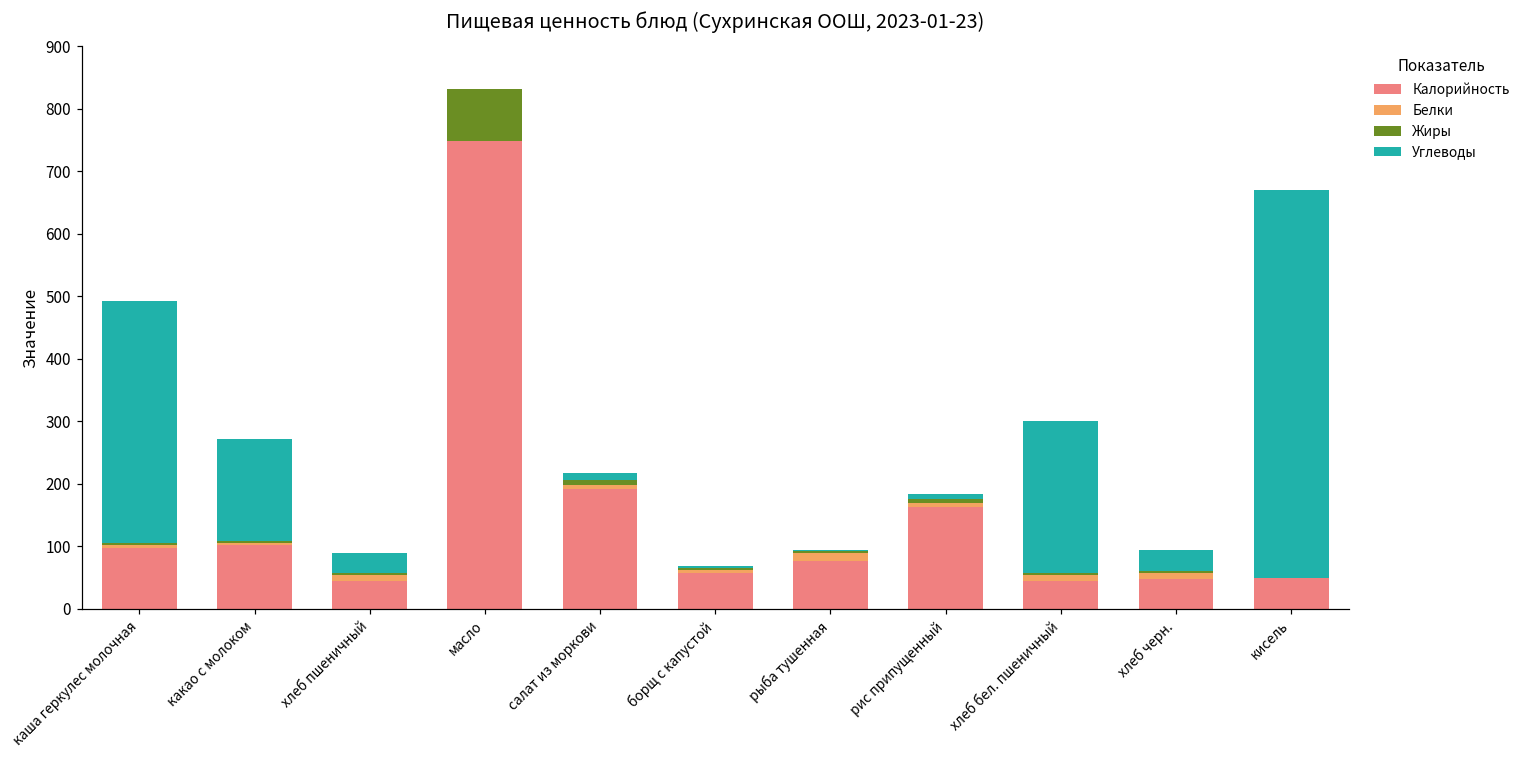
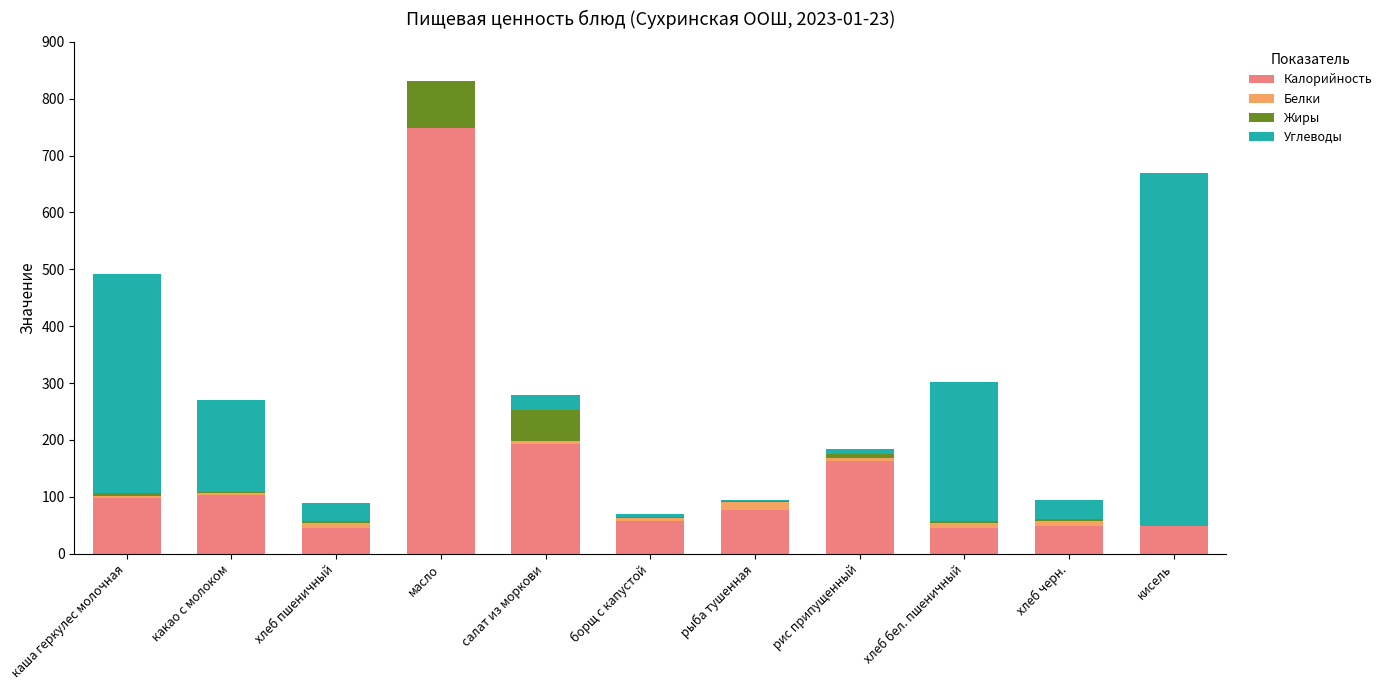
  {
    "Жиры": {
      "масло": 80,
-     "салат из моркови": 10,
+     "салат из моркови": 50,
      "рис припущенный": 10,
      "кисель": 0
    },
    "Углеводы": {
      "каша геркулес молочная": 390,
      "какао с молоком": 160,
      "хлеб пшеничный": 30,
-     "салат из моркови": 10,
+     "салат из моркови": 30,
      "рис припущенный": 10,
      "хлеб бел. пшеничный": 240,
      "хлеб черн.": 30,
      "кисель": 620
    }
  }
